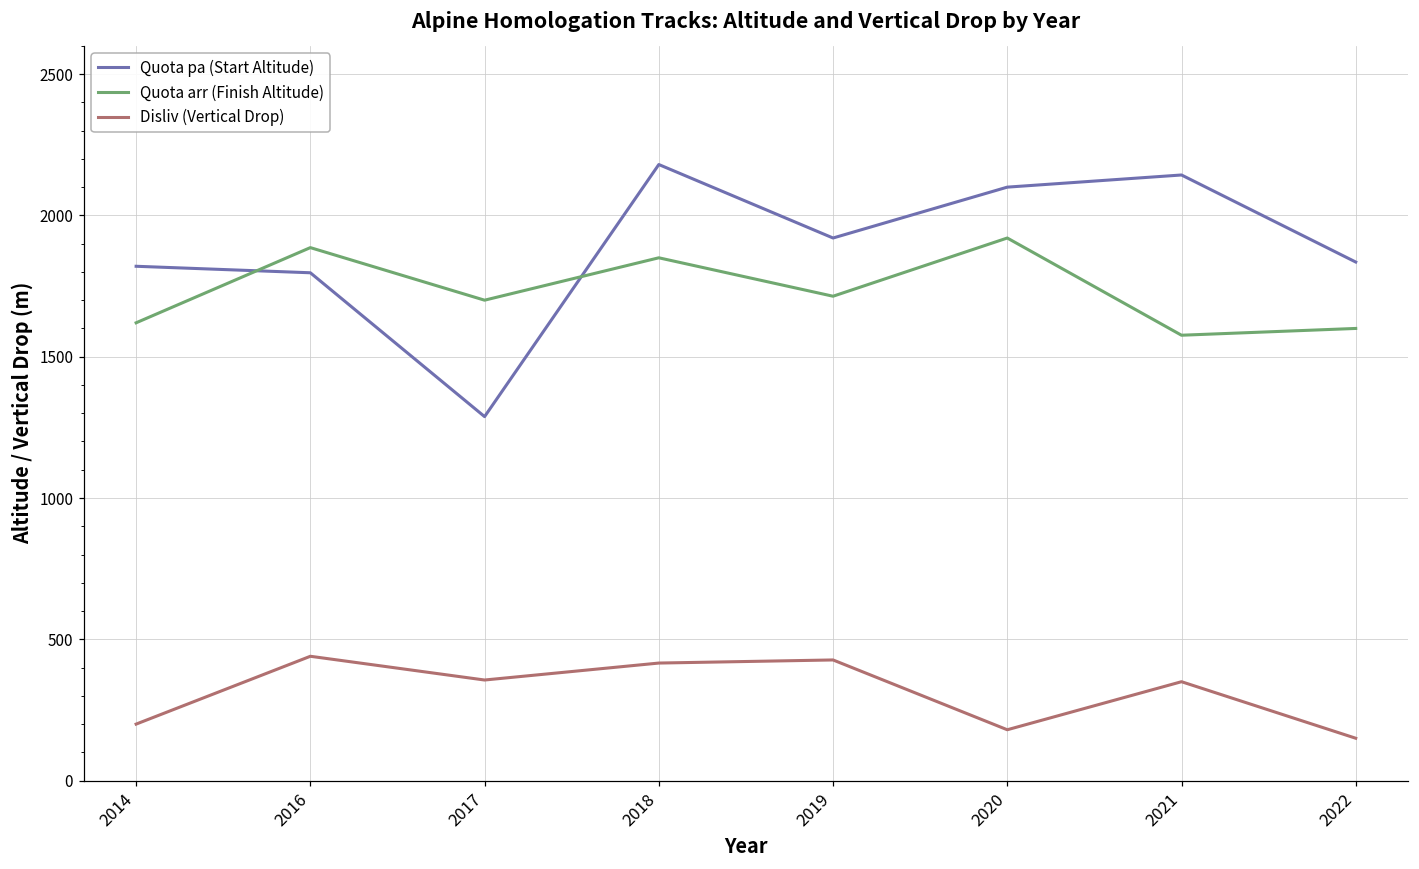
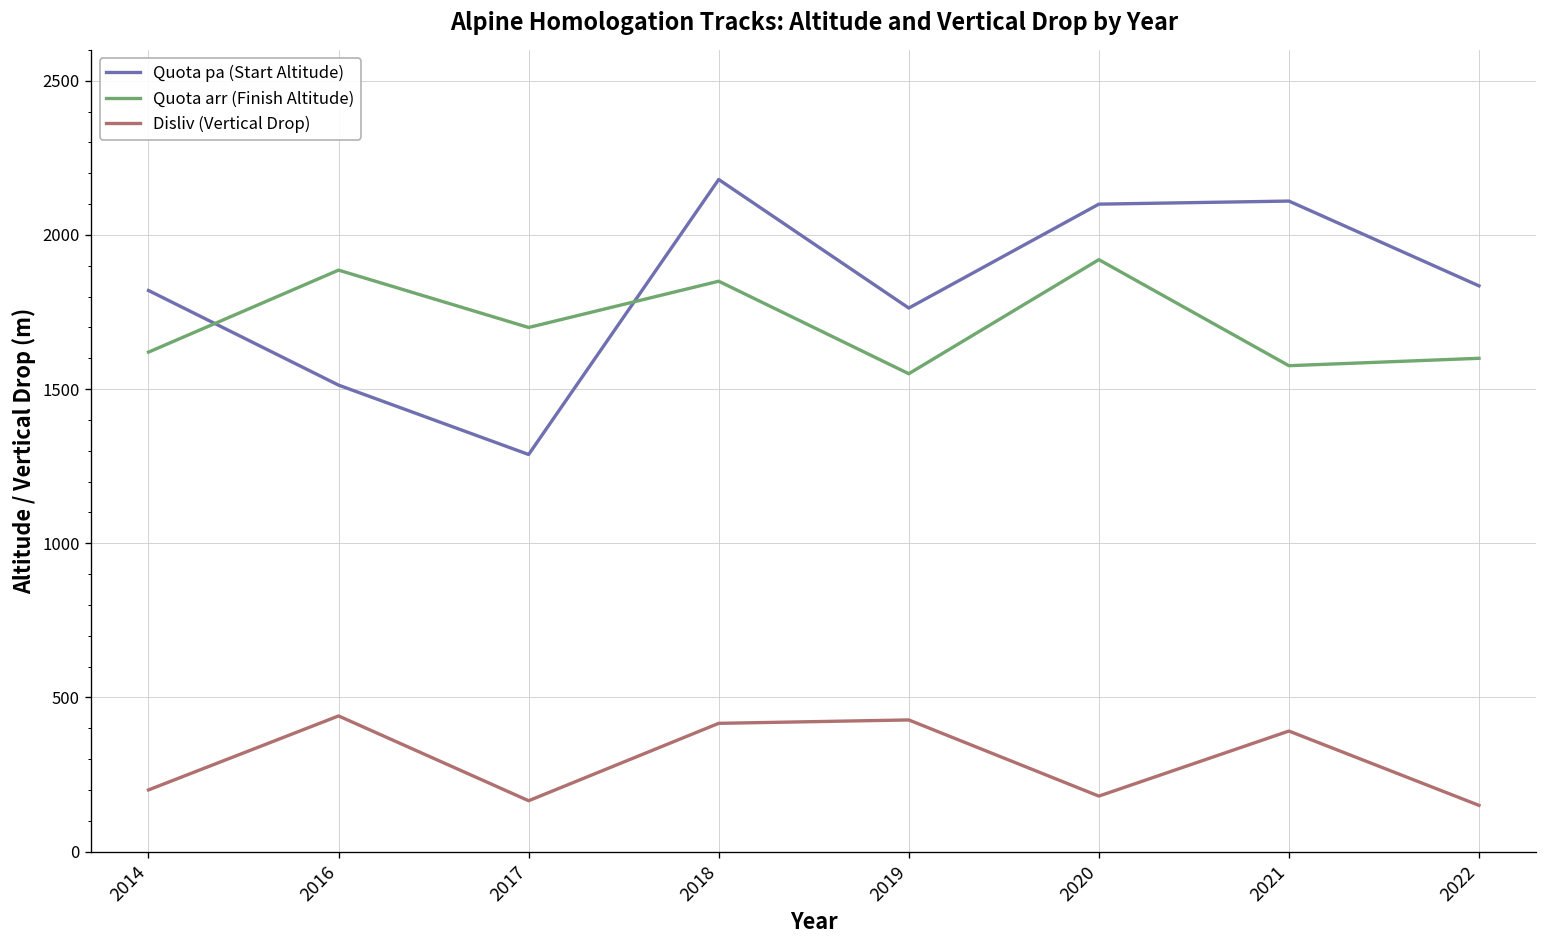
  {
    "Quota pa (Start Altitude)": {
      "2014": 1820,
-     "2016": 1800,
+     "2016": 1510,
      "2017": 1290,
      "2018": 2180,
-     "2019": 1920,
+     "2019": 1760,
      "2020": 2100,
-     "2021": 2140,
+     "2021": 2110,
      "2022": 1840
    },
    "Quota arr (Finish Altitude)": {
      "2014": 1620,
      "2016": 1890,
      "2017": 1700,
      "2018": 1850,
-     "2019": 1710,
+     "2019": 1550,
      "2020": 1920,
      "2021": 1580,
      "2022": 1600
    },
    "Disliv (Vertical Drop)": {
      "2014": 200,
      "2016": 440,
-     "2017": 360,
+     "2017": 170,
      "2018": 420,
      "2019": 430,
      "2020": 180,
-     "2021": 350,
+     "2021": 390,
      "2022": 150
    }
  }
